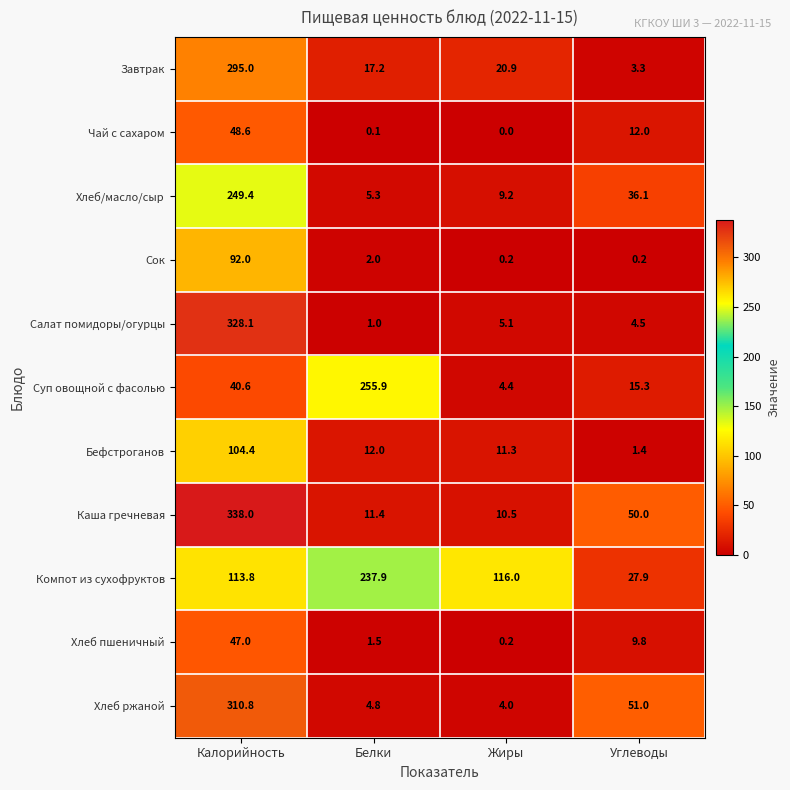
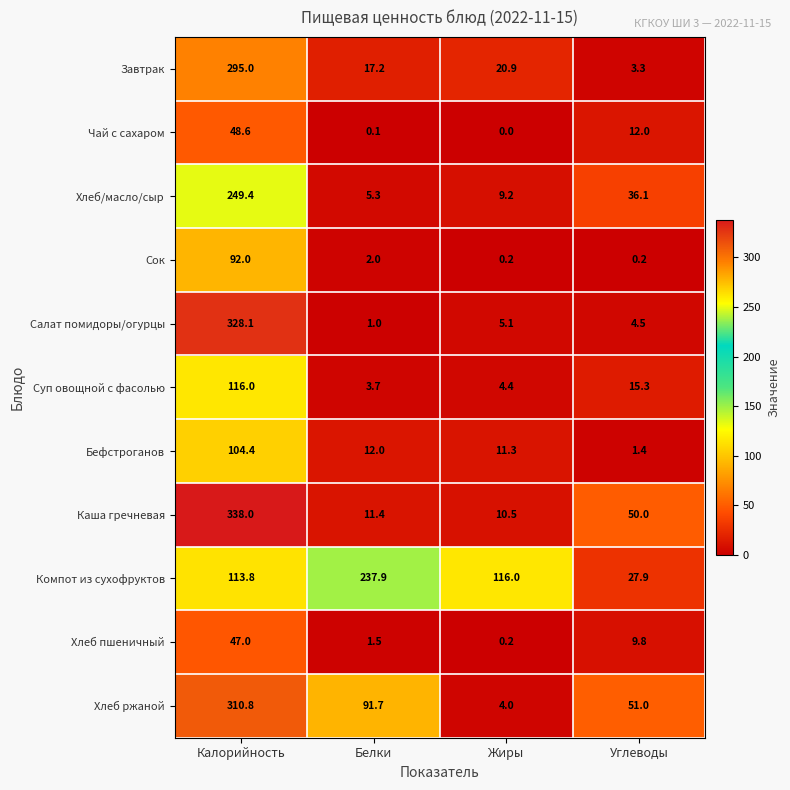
  {
    "Завтрак": {
      "Калорийность": 295.0,
      "Белки": 17.2,
      "Жиры": 20.9,
      "Углеводы": 3.3
    },
    "Чай с сахаром": {
      "Калорийность": 48.6,
      "Белки": 0.1,
      "Жиры": 0.0,
      "Углеводы": 12.0
    },
    "Хлеб/масло/сыр": {
      "Калорийность": 249.4,
      "Белки": 5.3,
      "Жиры": 9.2,
      "Углеводы": 36.1
    },
    "Сок": {
      "Калорийность": 92.0,
      "Белки": 2.0,
      "Жиры": 0.2,
      "Углеводы": 0.2
    },
    "Салат помидоры/огурцы": {
      "Калорийность": 328.1,
      "Белки": 1.0,
      "Жиры": 5.1,
      "Углеводы": 4.5
    },
    "Суп овощной с фасолью": {
-     "Калорийность": 40.6,
-     "Белки": 255.9,
+     "Калорийность": 116.0,
+     "Белки": 3.7,
      "Жиры": 4.4,
      "Углеводы": 15.3
    },
    "Бефстроганов": {
      "Калорийность": 104.4,
      "Белки": 12.0,
      "Жиры": 11.3,
      "Углеводы": 1.4
    },
    "Каша гречневая": {
      "Калорийность": 338.0,
      "Белки": 11.4,
      "Жиры": 10.5,
      "Углеводы": 50.0
    },
    "Компот из сухофруктов": {
      "Калорийность": 113.8,
      "Белки": 237.9,
      "Жиры": 116.0,
      "Углеводы": 27.9
    },
    "Хлеб пшеничный": {
      "Калорийность": 47.0,
      "Белки": 1.5,
      "Жиры": 0.2,
      "Углеводы": 9.8
    },
    "Хлеб ржаной": {
      "Калорийность": 310.8,
-     "Белки": 4.8,
+     "Белки": 91.7,
      "Жиры": 4.0,
      "Углеводы": 51.0
    }
  }
